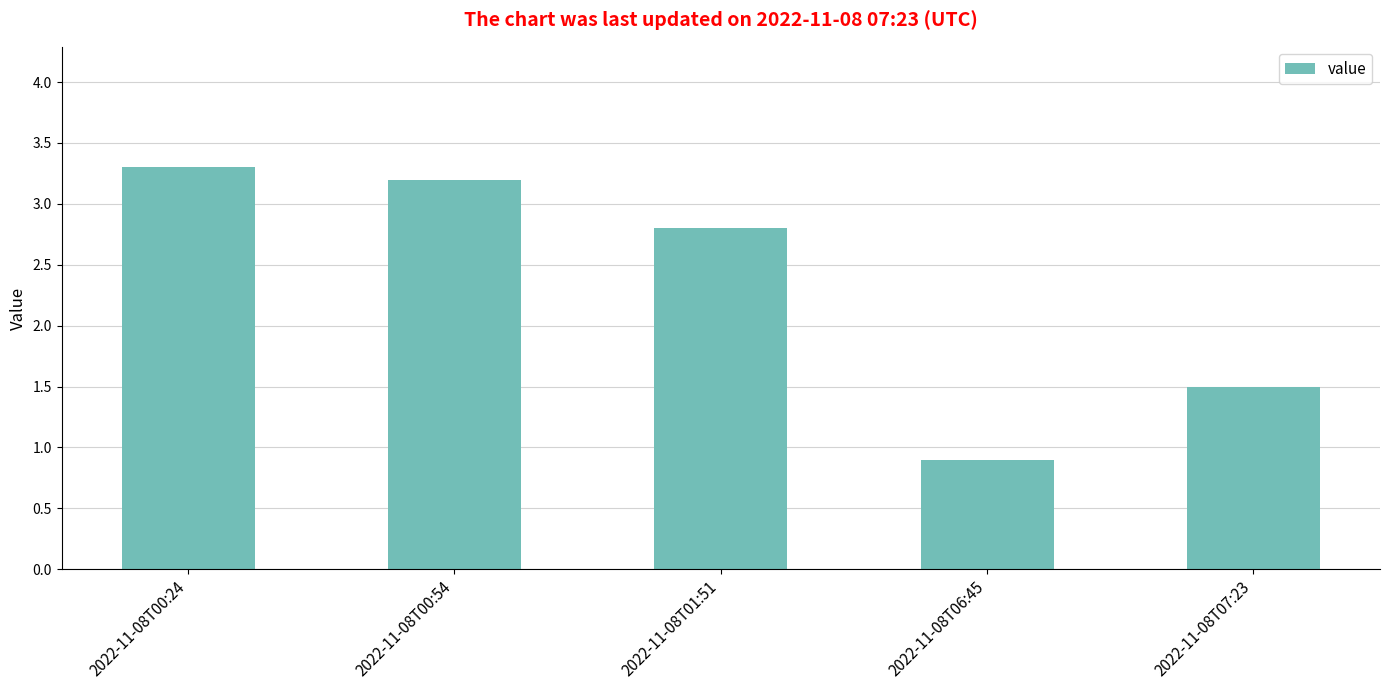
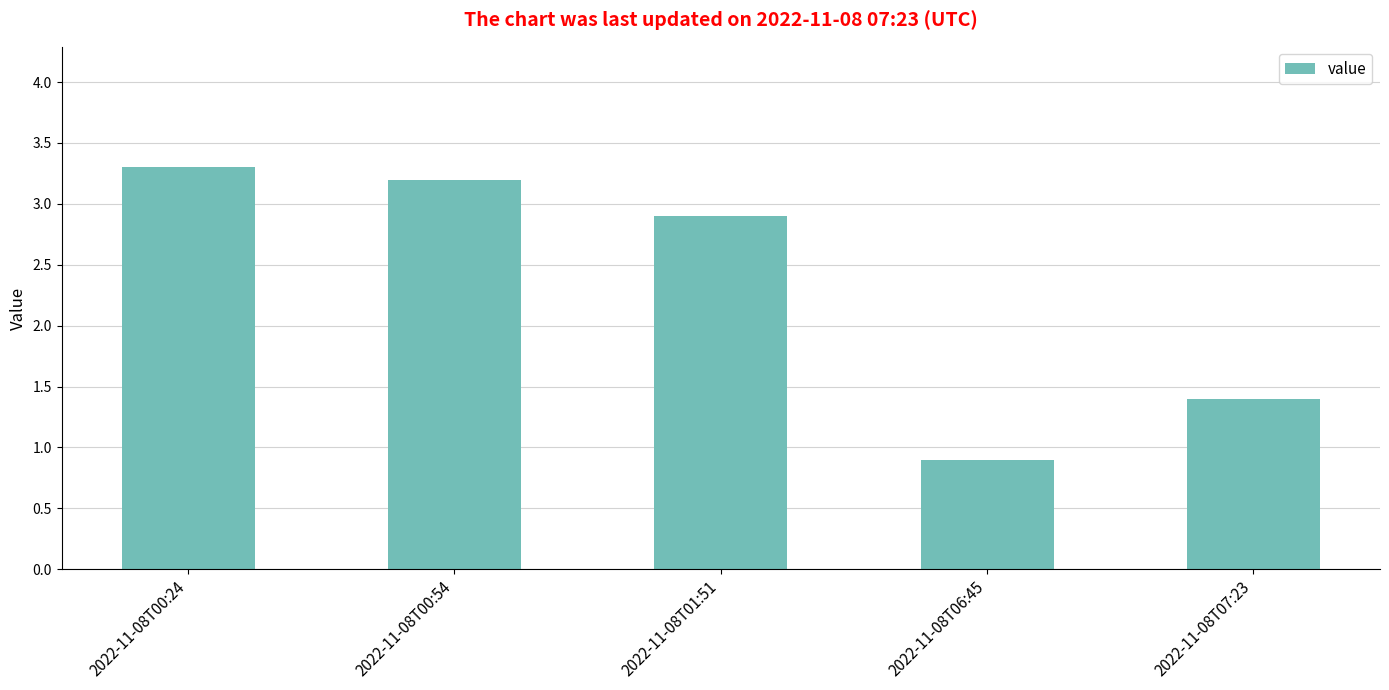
  {
    "2022-11-08T00:24": 3.3,
    "2022-11-08T00:54": 3.2,
-   "2022-11-08T01:51": 2.8,
+   "2022-11-08T01:51": 2.9,
    "2022-11-08T06:45": 0.9,
-   "2022-11-08T07:23": 1.5
+   "2022-11-08T07:23": 1.4
  }
